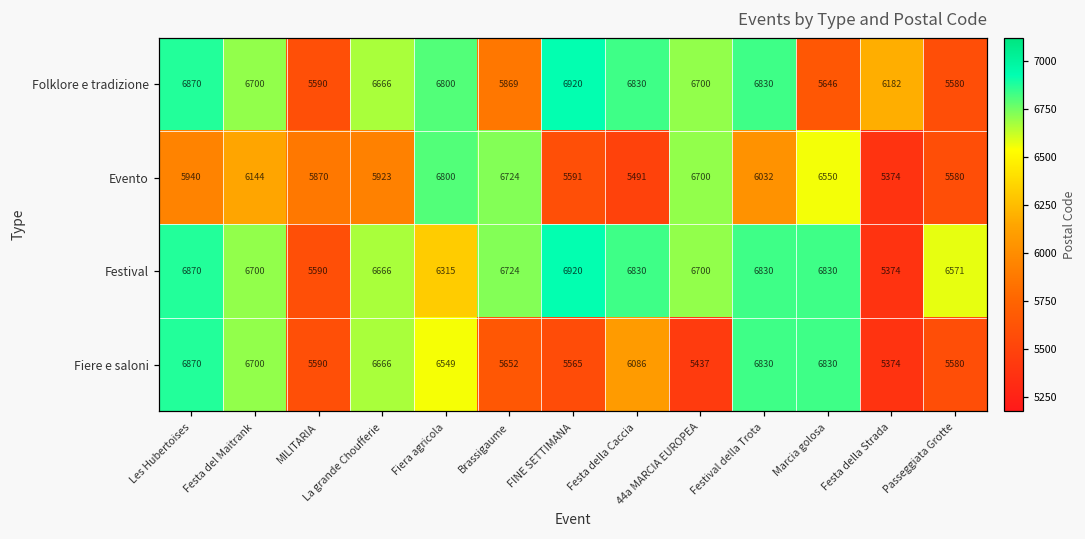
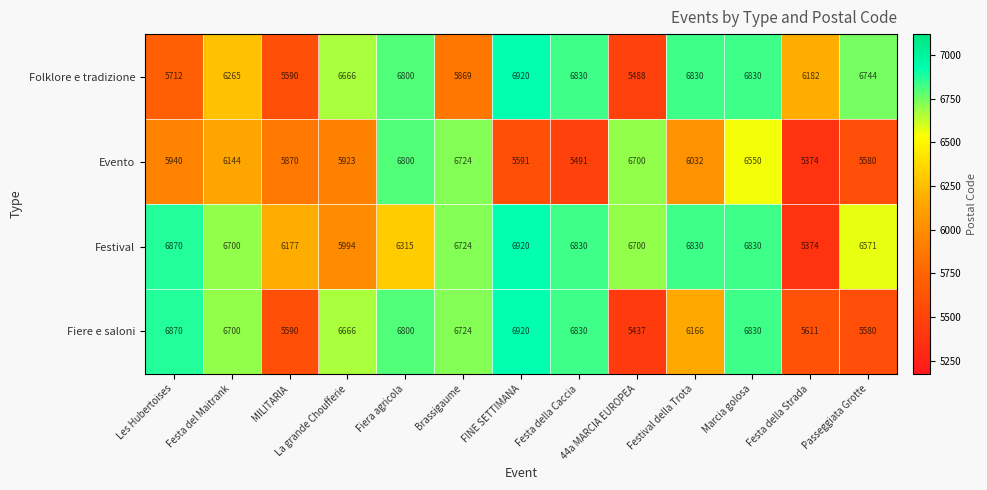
  {
    "Folklore e tradizione": {
-     "Les Hubertoises": 6870,
-     "Festa del Maitrank": 6700,
+     "Les Hubertoises": 5712,
+     "Festa del Maitrank": 6265,
      "MILITARIA": 5590,
      "La grande Choufferie": 6666,
      "Fiera agricola": 6800,
      "Brassigaume": 5869,
      "FINE SETTIMANA": 6920,
      "Festa della Caccia": 6830,
-     "44a MARCIA EUROPEA": 6700,
+     "44a MARCIA EUROPEA": 5488,
      "Festival della Trota": 6830,
-     "Marcia golosa": 5646,
+     "Marcia golosa": 6830,
      "Festa della Strada": 6182,
-     "Passeggiata Grotte": 5580
+     "Passeggiata Grotte": 6744
    },
    "Evento": {
      "Les Hubertoises": 5940,
      "Festa del Maitrank": 6144,
      "MILITARIA": 5870,
      "La grande Choufferie": 5923,
      "Fiera agricola": 6800,
      "Brassigaume": 6724,
      "FINE SETTIMANA": 5591,
      "Festa della Caccia": 5491,
      "44a MARCIA EUROPEA": 6700,
      "Festival della Trota": 6032,
      "Marcia golosa": 6550,
      "Festa della Strada": 5374,
      "Passeggiata Grotte": 5580
    },
    "Festival": {
      "Les Hubertoises": 6870,
      "Festa del Maitrank": 6700,
-     "MILITARIA": 5590,
-     "La grande Choufferie": 6666,
+     "MILITARIA": 6177,
+     "La grande Choufferie": 5994,
      "Fiera agricola": 6315,
      "Brassigaume": 6724,
      "FINE SETTIMANA": 6920,
      "Festa della Caccia": 6830,
      "44a MARCIA EUROPEA": 6700,
      "Festival della Trota": 6830,
      "Marcia golosa": 6830,
      "Festa della Strada": 5374,
      "Passeggiata Grotte": 6571
    },
    "Fiere e saloni": {
      "Les Hubertoises": 6870,
      "Festa del Maitrank": 6700,
      "MILITARIA": 5590,
      "La grande Choufferie": 6666,
-     "Fiera agricola": 6549,
-     "Brassigaume": 5652,
-     "FINE SETTIMANA": 5565,
-     "Festa della Caccia": 6086,
+     "Fiera agricola": 6800,
+     "Brassigaume": 6724,
+     "FINE SETTIMANA": 6920,
+     "Festa della Caccia": 6830,
      "44a MARCIA EUROPEA": 5437,
-     "Festival della Trota": 6830,
+     "Festival della Trota": 6166,
      "Marcia golosa": 6830,
-     "Festa della Strada": 5374,
+     "Festa della Strada": 5611,
      "Passeggiata Grotte": 5580
    }
  }
